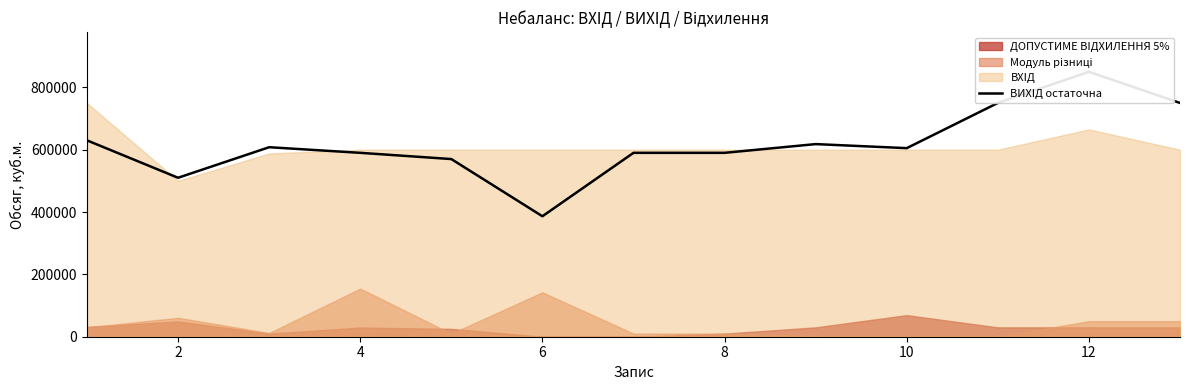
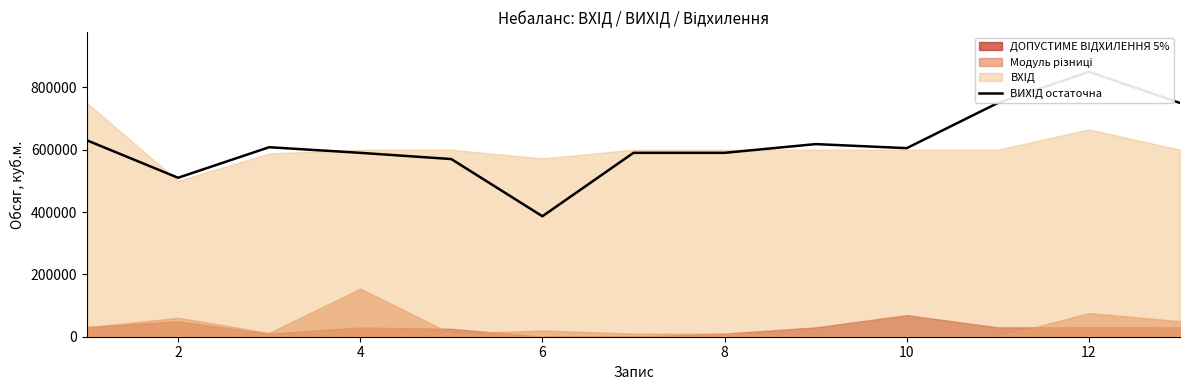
  {
    "ВИХІД остаточна": {
      "2": 510000,
      "4": 590000,
      "6": 390000,
      "8": 590000
    },
    "ДОПУСТИМЕ ВІДХИЛЕННЯ 5%": {
      "2": 50000,
      "4": 30000,
      "6": 0,
      "10": 70000,
      "12": 30000
    },
    "Модуль різниці": {
      "2": 60000,
      "4": 150000,
-     "6": 140000,
+     "6": 20000,
      "10": 0,
-     "12": 50000
+     "12": 80000
    },
    "ВХІД": {
      "2": 500000,
      "4": 600000,
-     "6": 600000,
+     "6": 570000,
      "8": 600000,
      "12": 670000
    }
  }
